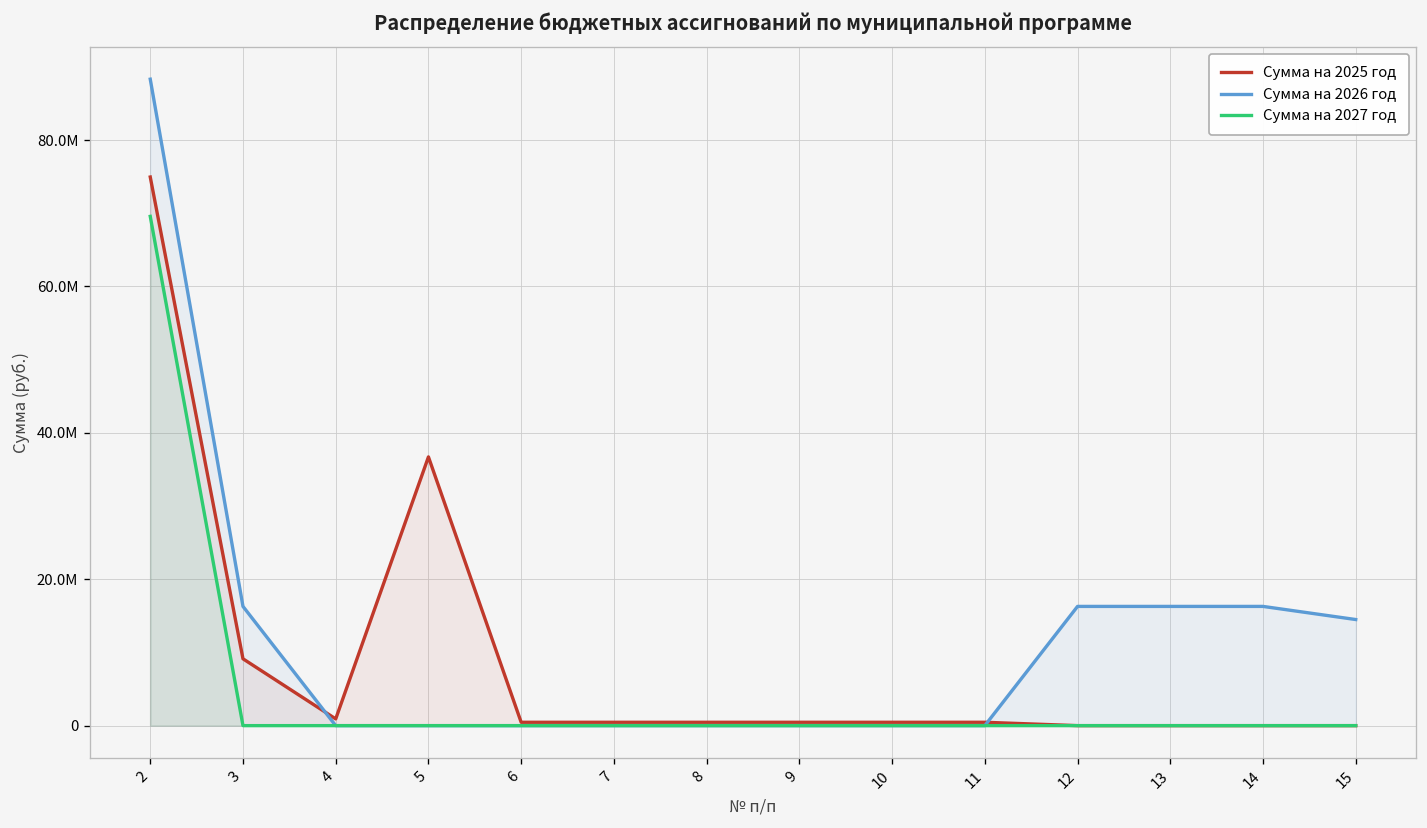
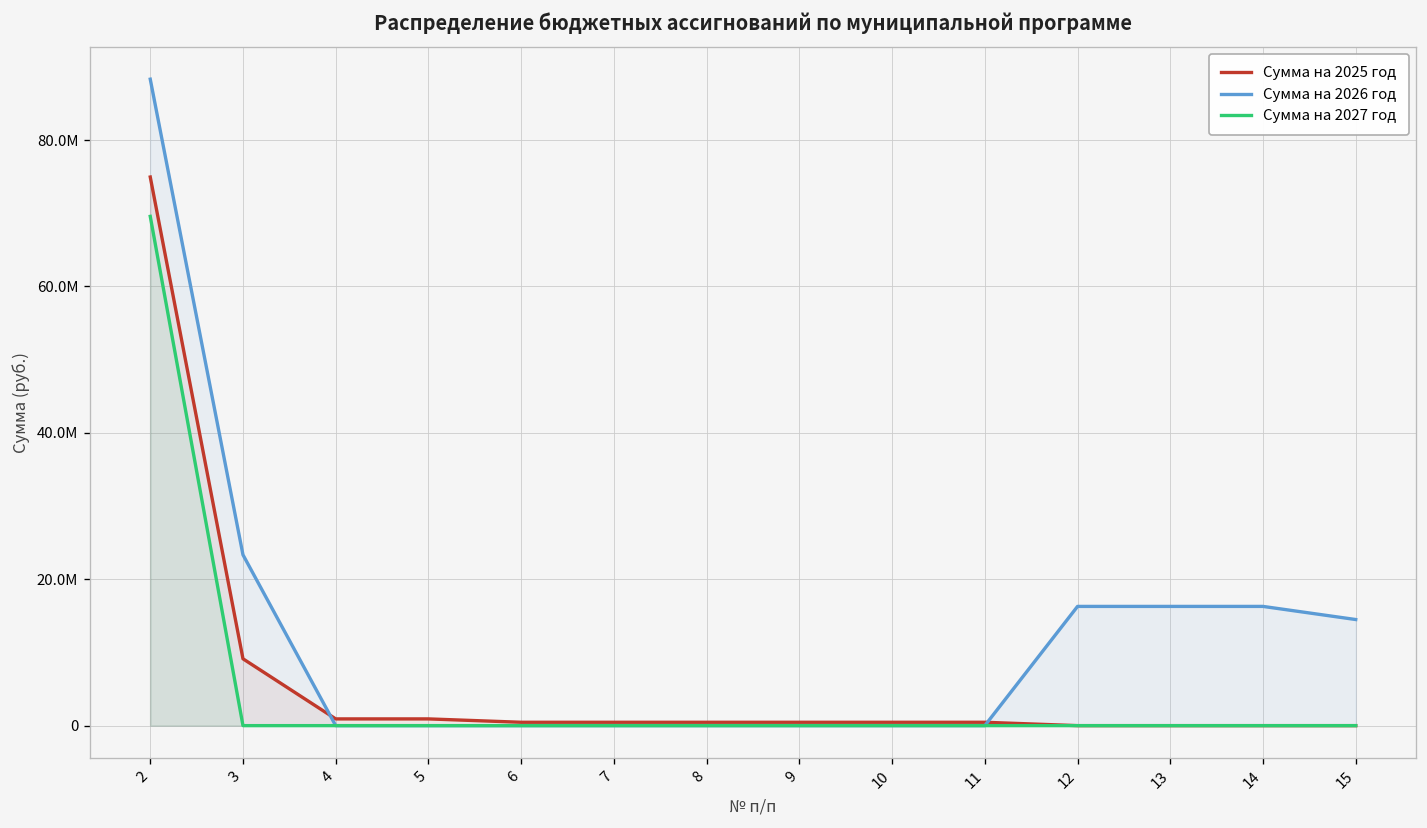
  {
    "Сумма на 2025 год": {
      "2": 75000000,
      "3": 9000000,
      "4": 1000000,
-     "5": 37000000,
+     "5": 1000000,
      "6": 0,
      "7": 0,
      "8": 0,
      "9": 0,
      "10": 0,
      "11": 0
    },
    "Сумма на 2026 год": {
      "2": 88000000,
-     "3": 16000000,
+     "3": 23000000,
      "12": 16000000,
      "13": 16000000,
      "14": 16000000,
      "15": 14000000
    },
    "Сумма на 2027 год": {
      "2": 70000000,
      "3": 0
    }
  }
